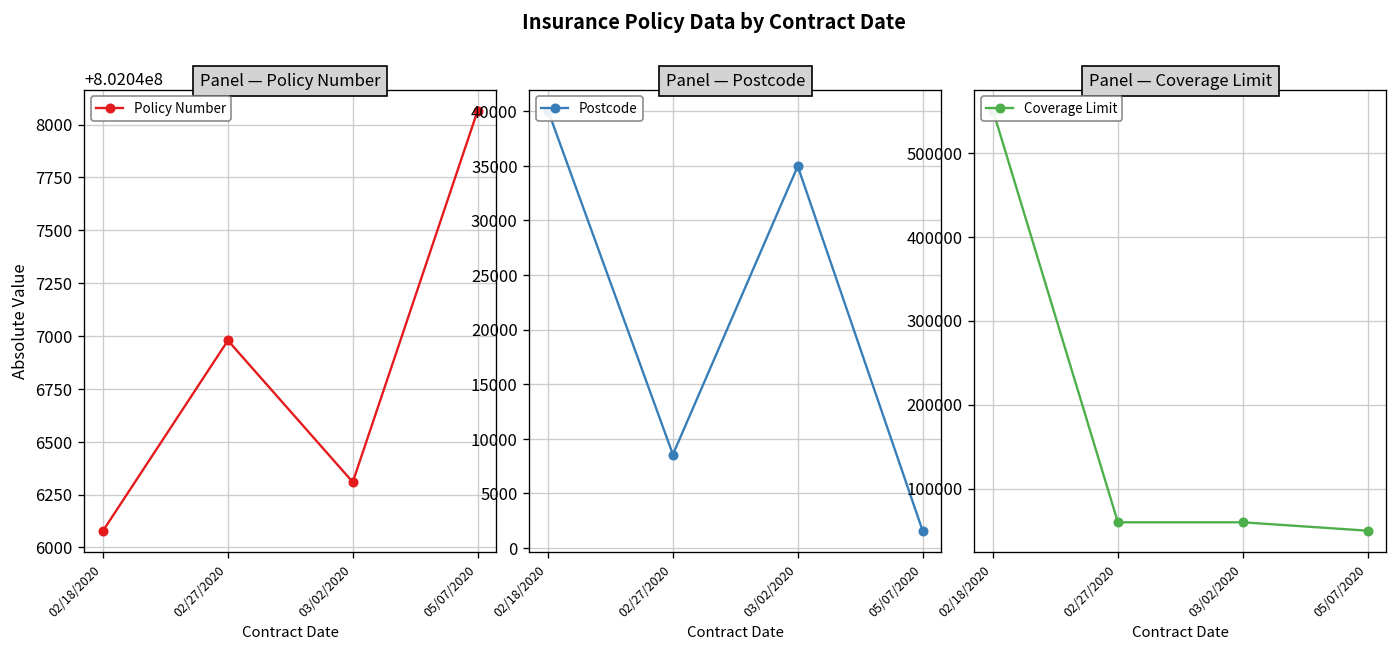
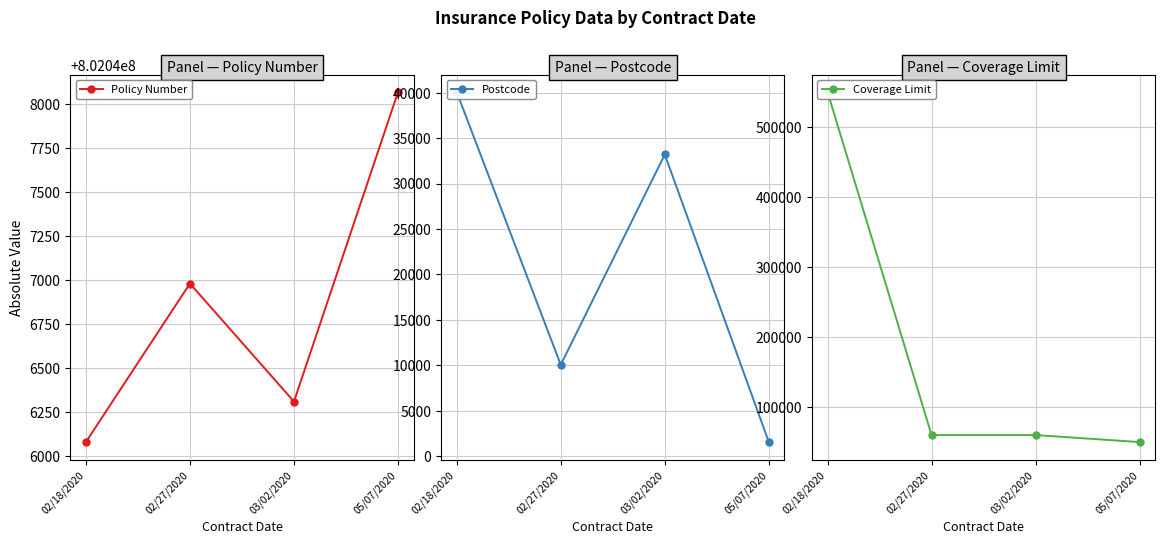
  {
    "Panel — Policy Number": {
      "02/18/2020": 802046080,
      "02/27/2020": 802046980,
      "03/02/2020": 802046310,
      "05/07/2020": 802048070
    },
    "Panel — Postcode": {
-     "02/27/2020": 9000,
-     "03/02/2020": 35000,
+     "02/27/2020": 10000,
+     "03/02/2020": 33000,
      "05/07/2020": 2000
    },
    "Panel — Coverage Limit": {
      "02/27/2020": 60000,
      "03/02/2020": 60000,
      "05/07/2020": 50000
    }
  }
